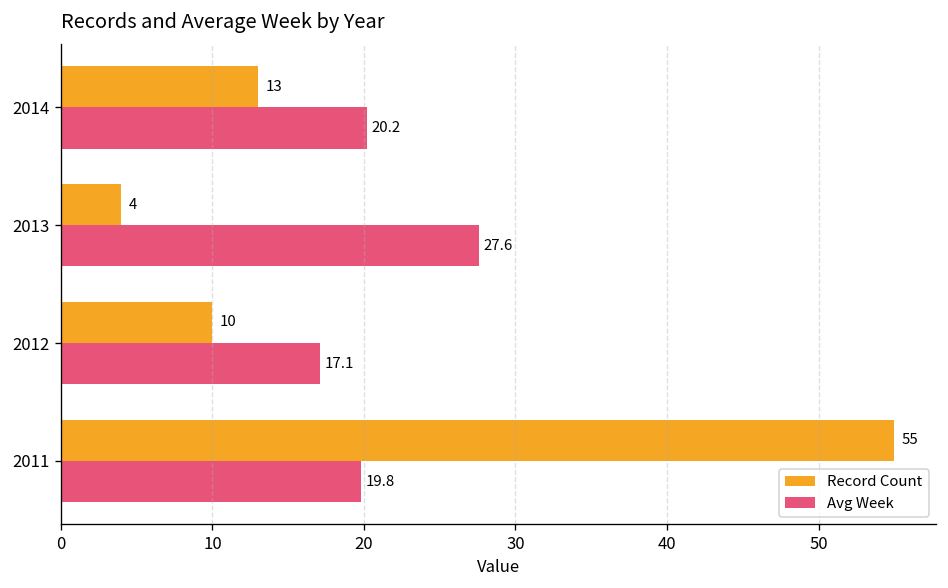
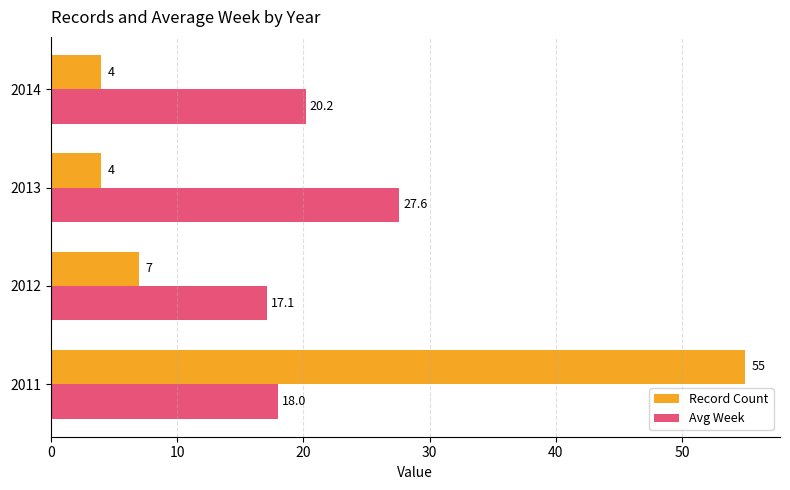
  {
    "Record Count": {
-     "2014": 13,
+     "2014": 4,
      "2013": 4,
-     "2012": 10,
+     "2012": 7,
      "2011": 55
    },
    "Avg Week": {
      "2014": 20.2,
      "2013": 27.6,
      "2012": 17.1,
-     "2011": 19.8
+     "2011": 18.0
    }
  }
